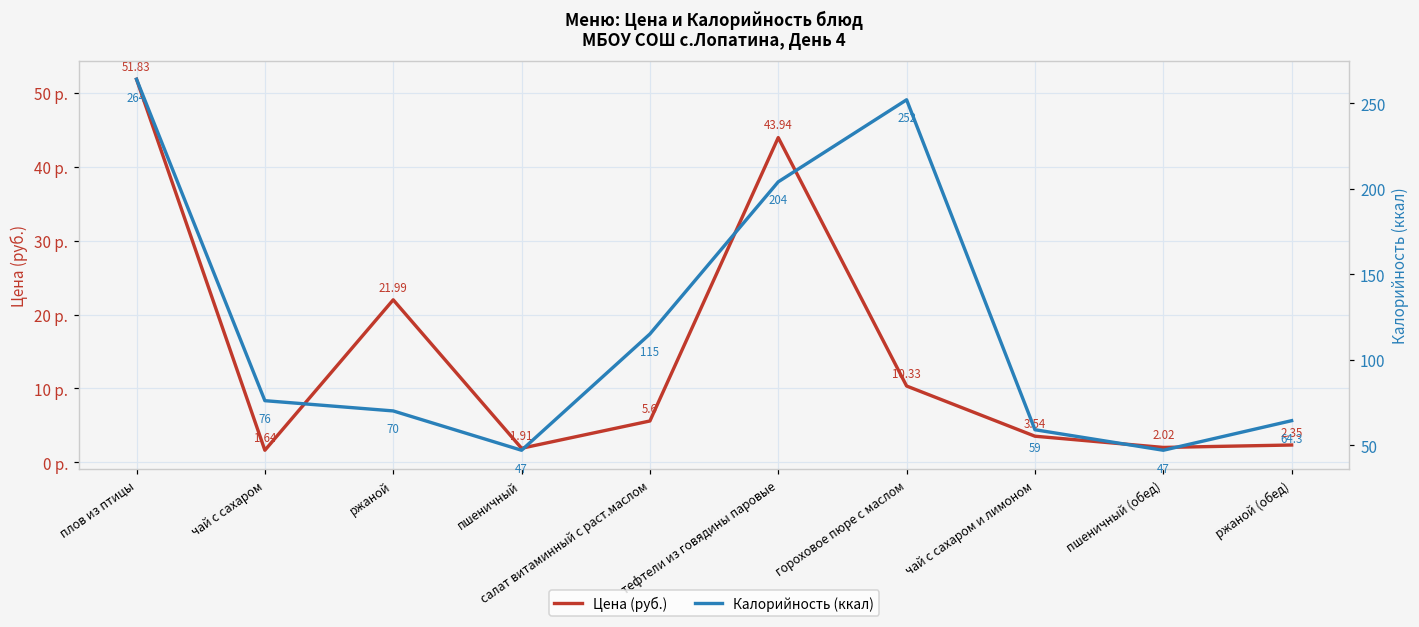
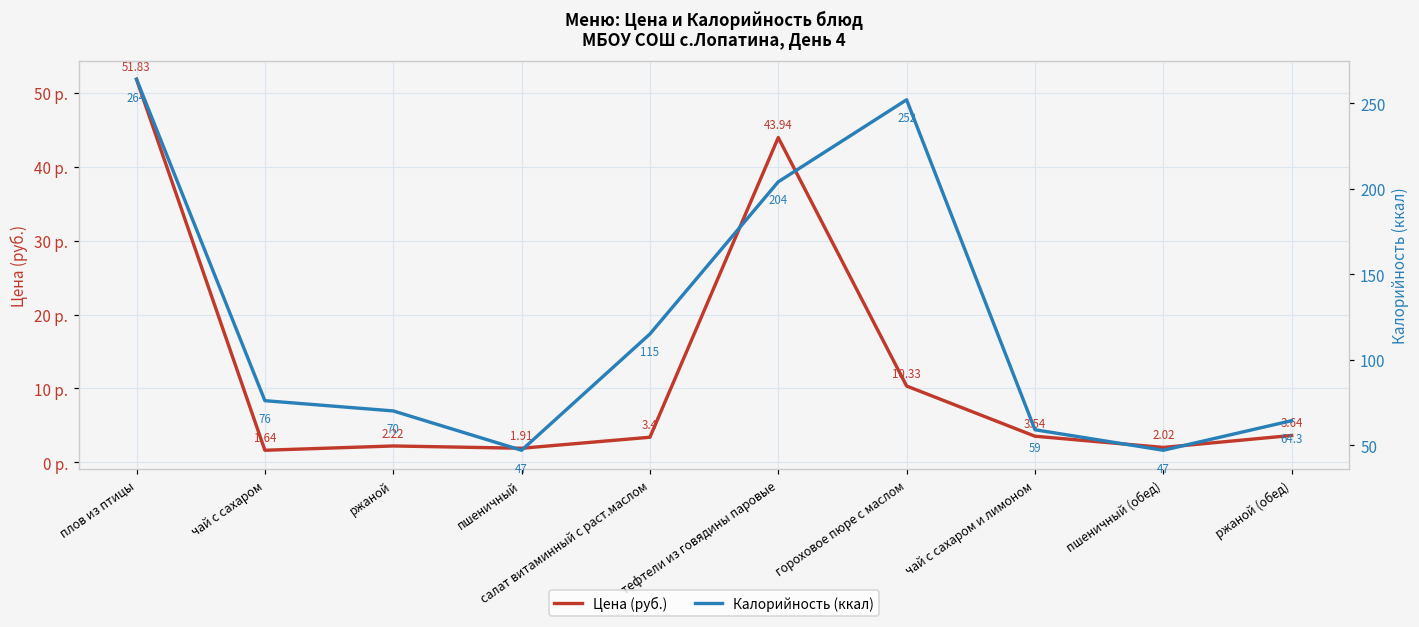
  {
    "Цена (руб.)": {
      "плов из птицы": 51.83,
      "чай с сахаром": 1.64,
-     "ржаной": 21.99,
+     "ржаной": 2.22,
      "пшеничный": 1.91,
-     "салат витаминный с раст.маслом": 5.6,
+     "салат витаминный с раст.маслом": 3.4,
      "тефтели из говядины паровые": 43.94,
      "гороховое пюре с маслом": 10.33,
      "пшеничный (обед)": 2.02,
-     "ржаной (обед)": 2.35
+     "ржаной (обед)": 3.64
    },
    "Калорийность (ккал)": {
      "плов из птицы": 264,
      "чай с сахаром": 76,
      "ржаной": 70,
      "пшеничный": 47,
      "салат витаминный с раст.маслом": 115,
      "тефтели из говядины паровые": 204,
      "гороховое пюре с маслом": 252,
      "чай с сахаром и лимоном": 59,
      "пшеничный (обед)": 47
    }
  }
